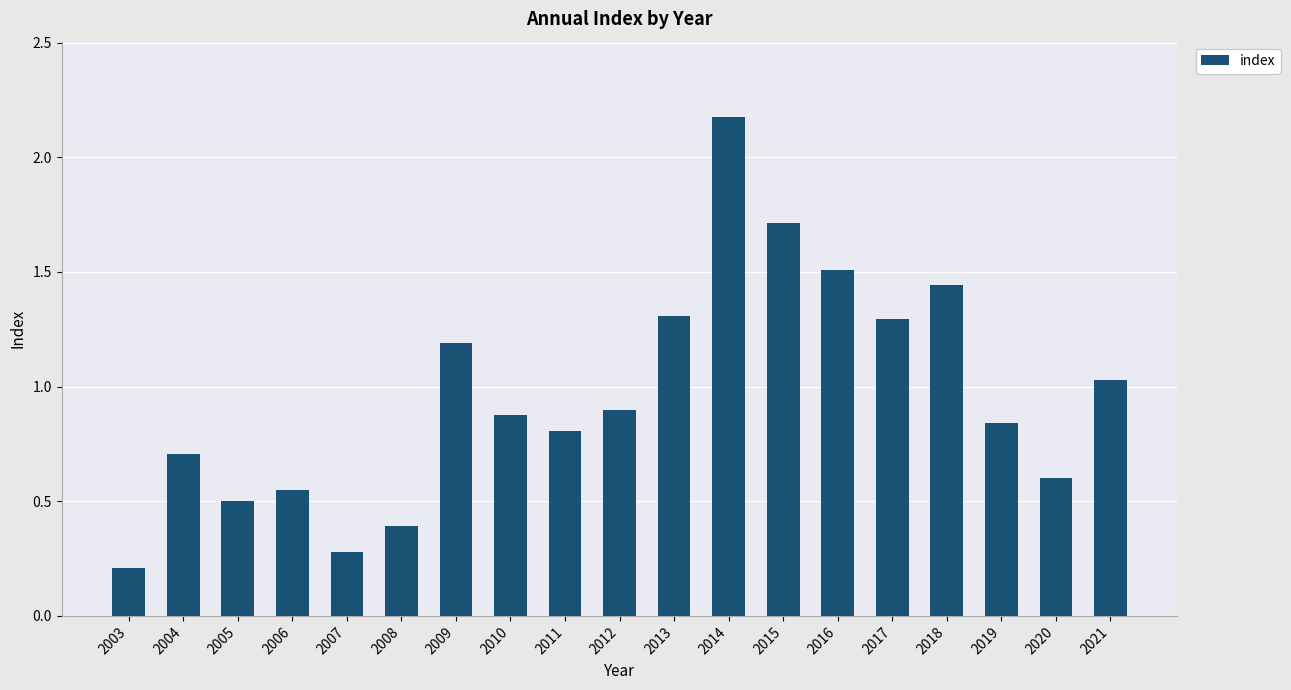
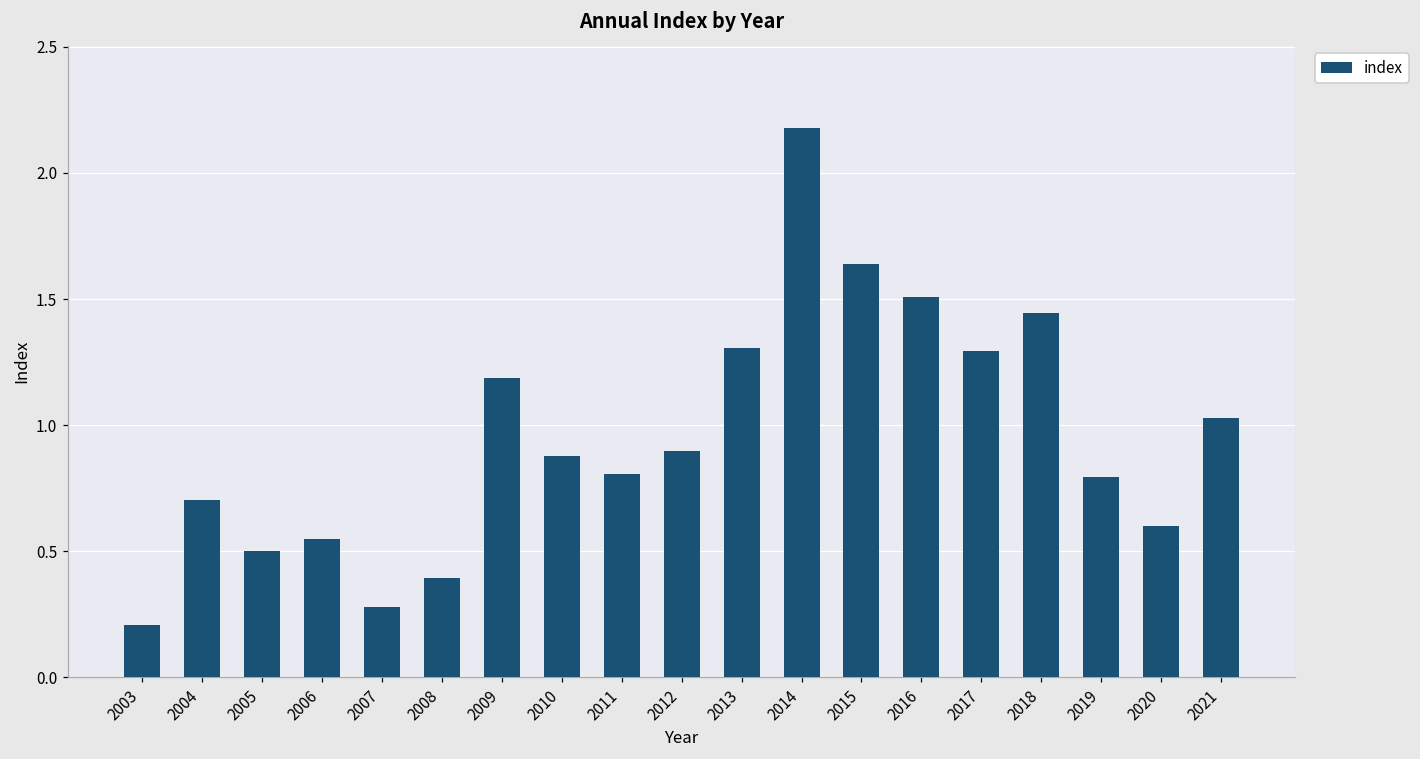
  {
    "2003": 0.21,
    "2004": 0.71,
    "2005": 0.50,
    "2006": 0.55,
    "2007": 0.28,
    "2008": 0.39,
    "2009": 1.19,
    "2010": 0.88,
    "2011": 0.81,
    "2012": 0.90,
    "2013": 1.31,
    "2014": 2.18,
-   "2015": 1.71,
+   "2015": 1.64,
    "2016": 1.51,
    "2017": 1.30,
    "2018": 1.44,
-   "2019": 0.84,
+   "2019": 0.79,
    "2020": 0.60,
    "2021": 1.03
  }
